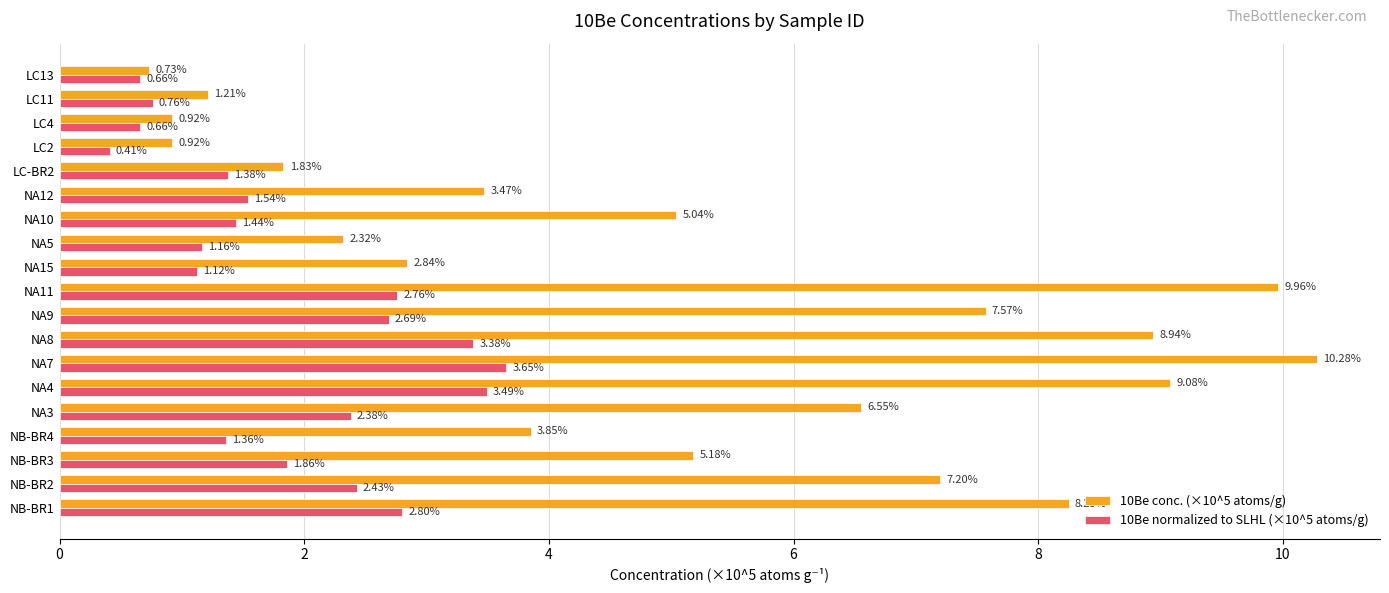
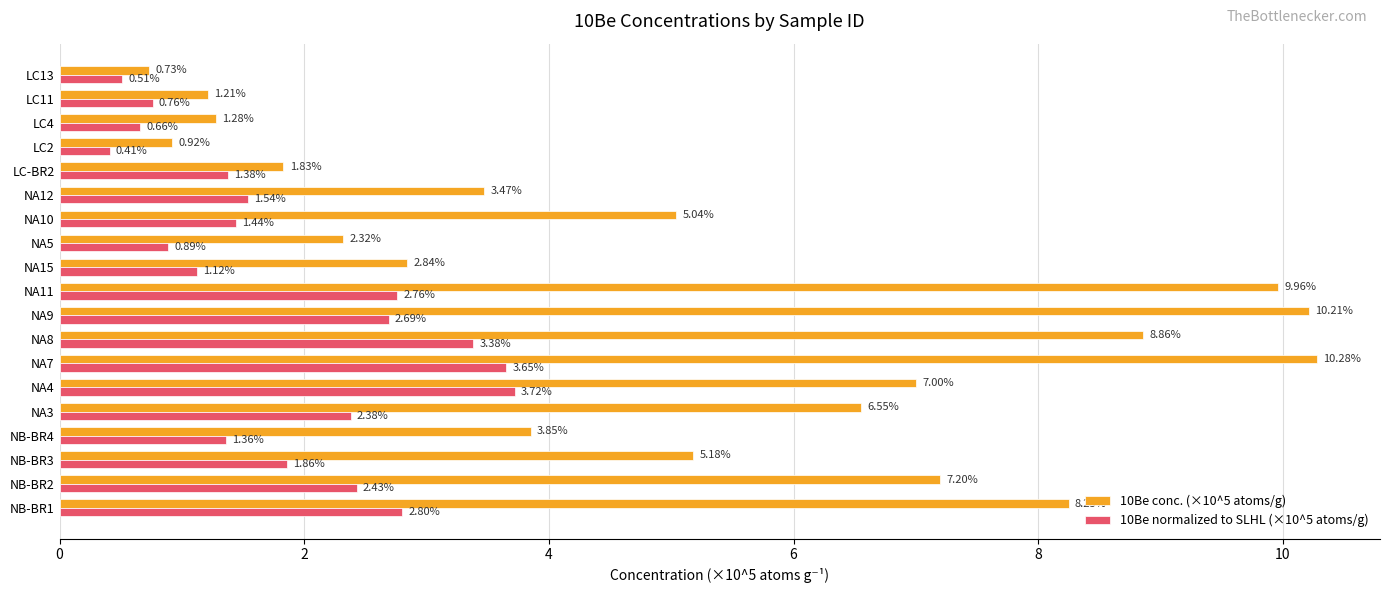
  {
    "10Be conc. (×10^5 atoms/g)": {
      "LC13": "0.73%",
      "LC11": "1.21%",
-     "LC4": "0.92%",
+     "LC4": "1.28%",
      "LC2": "0.92%",
      "LC-BR2": "1.83%",
      "NA12": "3.47%",
      "NA10": "5.04%",
      "NA5": "2.32%",
      "NA15": "2.84%",
      "NA11": "9.96%",
-     "NA9": "7.57%",
-     "NA8": "8.94%",
+     "NA9": "10.21%",
+     "NA8": "8.86%",
      "NA7": "10.28%",
-     "NA4": "9.08%",
+     "NA4": "7.00%",
      "NA3": "6.55%",
      "NB-BR4": "3.85%",
      "NB-BR3": "5.18%",
      "NB-BR2": "7.20%",
      "NB-BR1": "8.25%"
    },
    "10Be normalized to SLHL (×10^5 atoms/g)": {
-     "LC13": "0.66%",
+     "LC13": "0.51%",
      "LC11": "0.76%",
      "LC4": "0.66%",
      "LC2": "0.41%",
      "LC-BR2": "1.38%",
      "NA12": "1.54%",
      "NA10": "1.44%",
-     "NA5": "1.16%",
+     "NA5": "0.89%",
      "NA15": "1.12%",
      "NA11": "2.76%",
      "NA9": "2.69%",
      "NA8": "3.38%",
      "NA7": "3.65%",
-     "NA4": "3.49%",
+     "NA4": "3.72%",
      "NA3": "2.38%",
      "NB-BR4": "1.36%",
      "NB-BR3": "1.86%",
      "NB-BR2": "2.43%",
      "NB-BR1": "2.80%"
    }
  }
